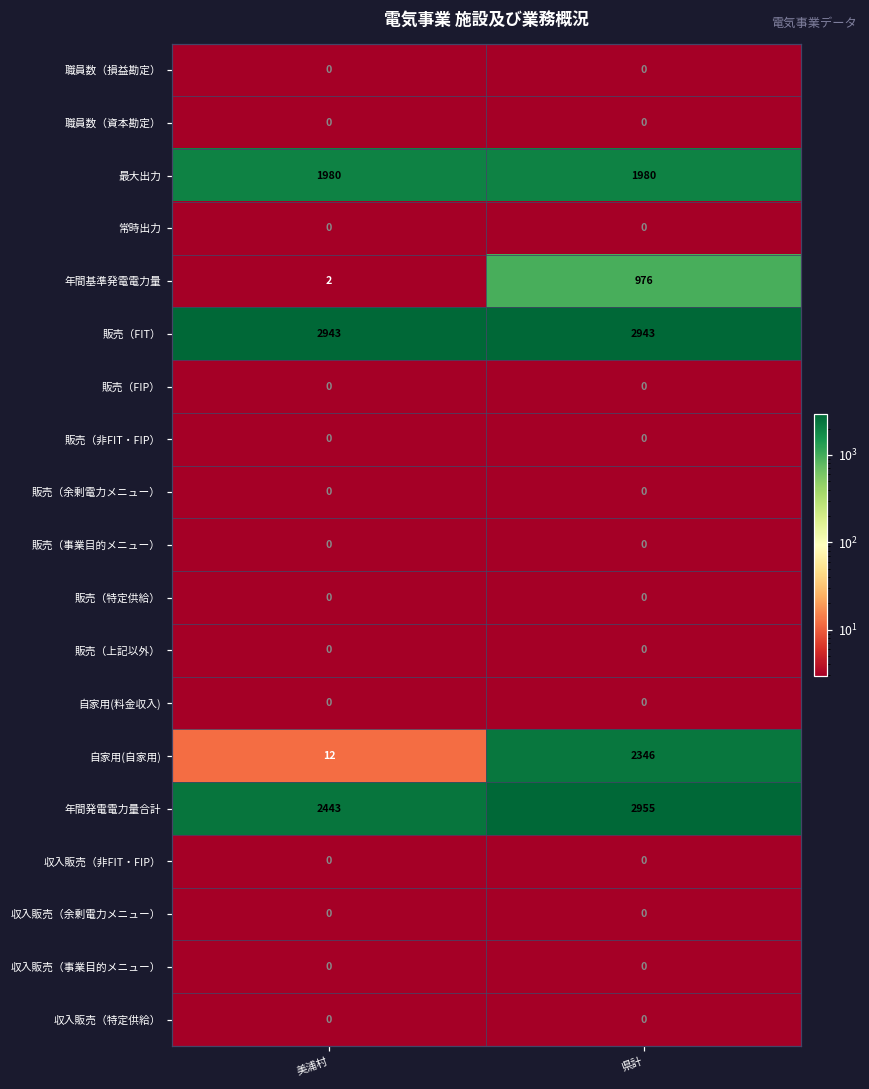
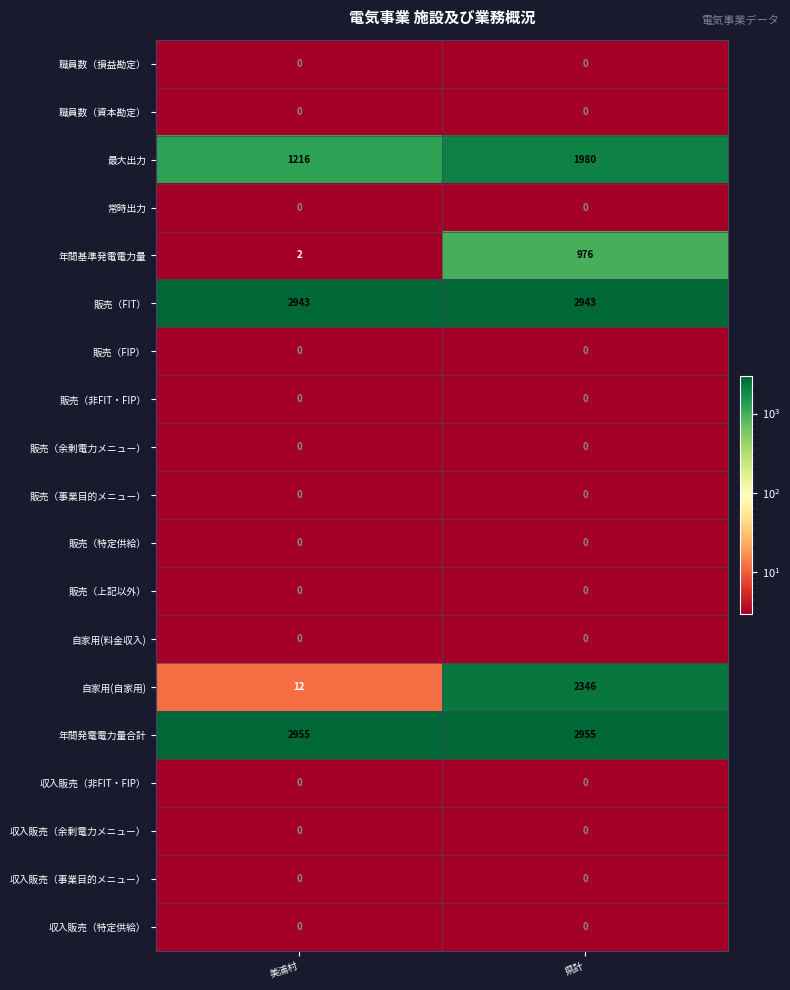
  {
    "職員数（損益勘定）": {
      "美浦村": 0,
      "県計": 0
    },
    "職員数（資本勘定）": {
      "美浦村": 0,
      "県計": 0
    },
    "最大出力": {
-     "美浦村": 1980,
+     "美浦村": 1216,
      "県計": 1980
    },
    "常時出力": {
      "美浦村": 0,
      "県計": 0
    },
    "年間基準発電電力量": {
      "美浦村": 2,
      "県計": 976
    },
    "販売（FIT）": {
      "美浦村": 2943,
      "県計": 2943
    },
    "販売（FIP）": {
      "美浦村": 0,
      "県計": 0
    },
    "販売（非FIT・FIP）": {
      "美浦村": 0,
      "県計": 0
    },
    "販売（余剰電力メニュー）": {
      "美浦村": 0,
      "県計": 0
    },
    "販売（事業目的メニュー）": {
      "美浦村": 0,
      "県計": 0
    },
    "販売（特定供給）": {
      "美浦村": 0,
      "県計": 0
    },
    "販売（上記以外）": {
      "美浦村": 0,
      "県計": 0
    },
    "自家用(料金収入)": {
      "美浦村": 0,
      "県計": 0
    },
    "自家用(自家用)": {
      "美浦村": 12,
      "県計": 2346
    },
    "年間発電電力量合計": {
-     "美浦村": 2443,
+     "美浦村": 2955,
      "県計": 2955
    },
    "収入販売（非FIT・FIP）": {
      "美浦村": 0,
      "県計": 0
    },
    "収入販売（余剰電力メニュー）": {
      "美浦村": 0,
      "県計": 0
    },
    "収入販売（事業目的メニュー）": {
      "美浦村": 0,
      "県計": 0
    },
    "収入販売（特定供給）": {
      "美浦村": 0,
      "県計": 0
    }
  }
